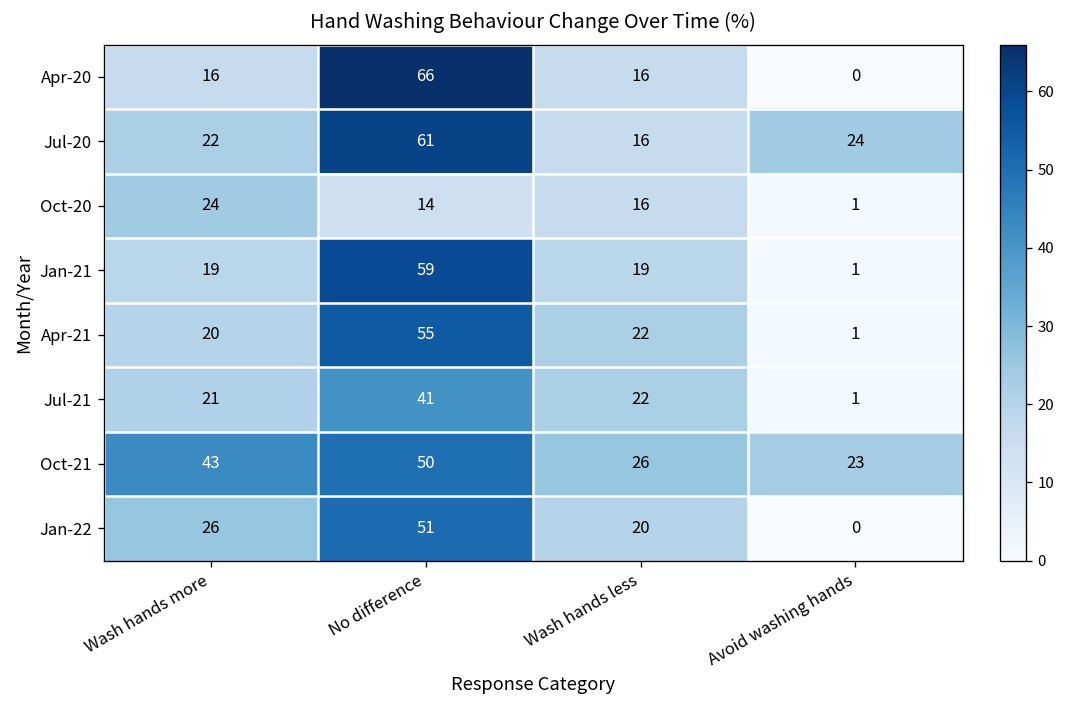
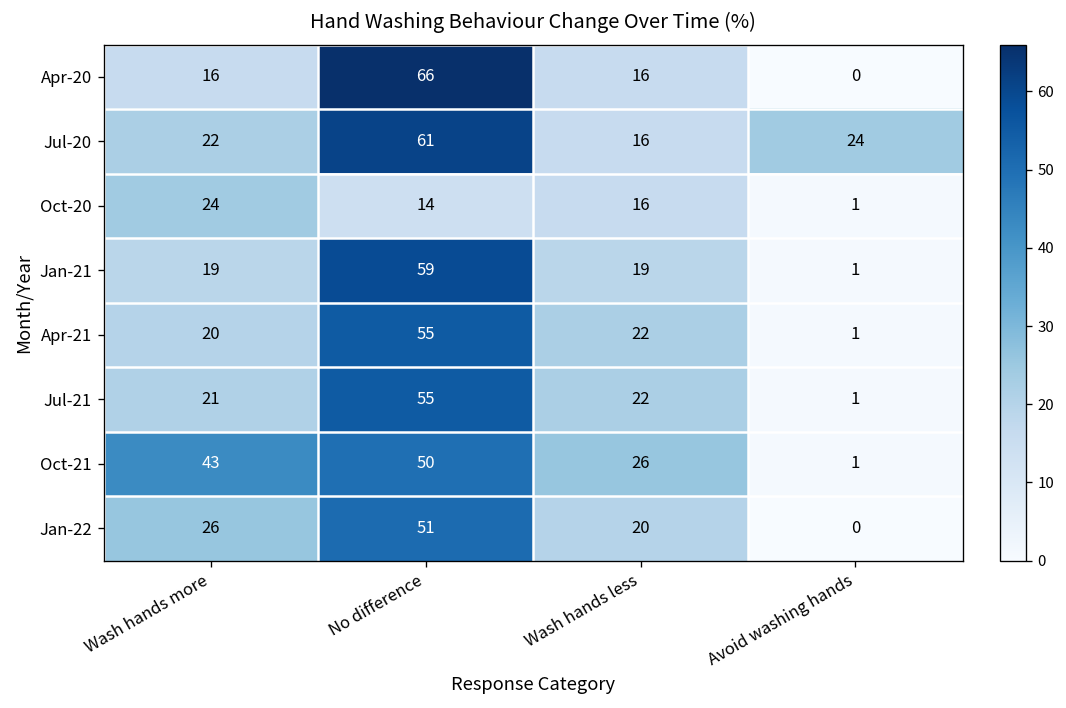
  {
    "Apr-20": {
      "Wash hands more": 16,
      "No difference": 66,
      "Wash hands less": 16,
      "Avoid washing hands": 0
    },
    "Jul-20": {
      "Wash hands more": 22,
      "No difference": 61,
      "Wash hands less": 16,
      "Avoid washing hands": 24
    },
    "Oct-20": {
      "Wash hands more": 24,
      "No difference": 14,
      "Wash hands less": 16,
      "Avoid washing hands": 1
    },
    "Jan-21": {
      "Wash hands more": 19,
      "No difference": 59,
      "Wash hands less": 19,
      "Avoid washing hands": 1
    },
    "Apr-21": {
      "Wash hands more": 20,
      "No difference": 55,
      "Wash hands less": 22,
      "Avoid washing hands": 1
    },
    "Jul-21": {
      "Wash hands more": 21,
-     "No difference": 41,
+     "No difference": 55,
      "Wash hands less": 22,
      "Avoid washing hands": 1
    },
    "Oct-21": {
      "Wash hands more": 43,
      "No difference": 50,
      "Wash hands less": 26,
-     "Avoid washing hands": 23
+     "Avoid washing hands": 1
    },
    "Jan-22": {
      "Wash hands more": 26,
      "No difference": 51,
      "Wash hands less": 20,
      "Avoid washing hands": 0
    }
  }
